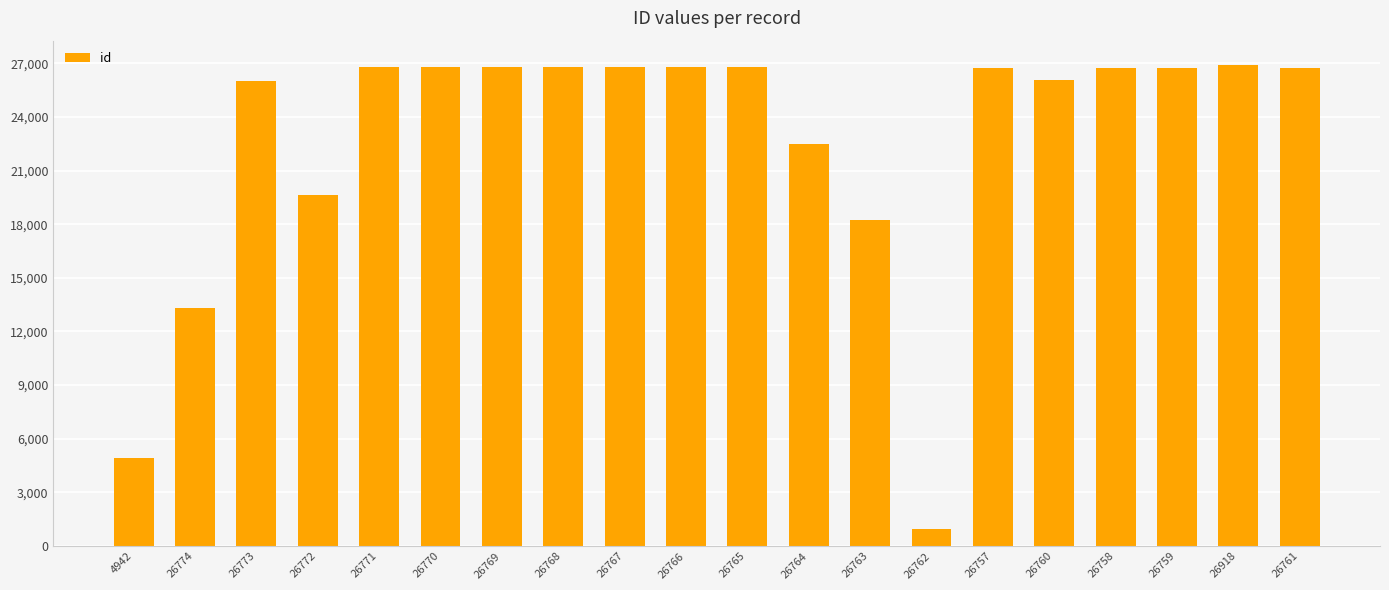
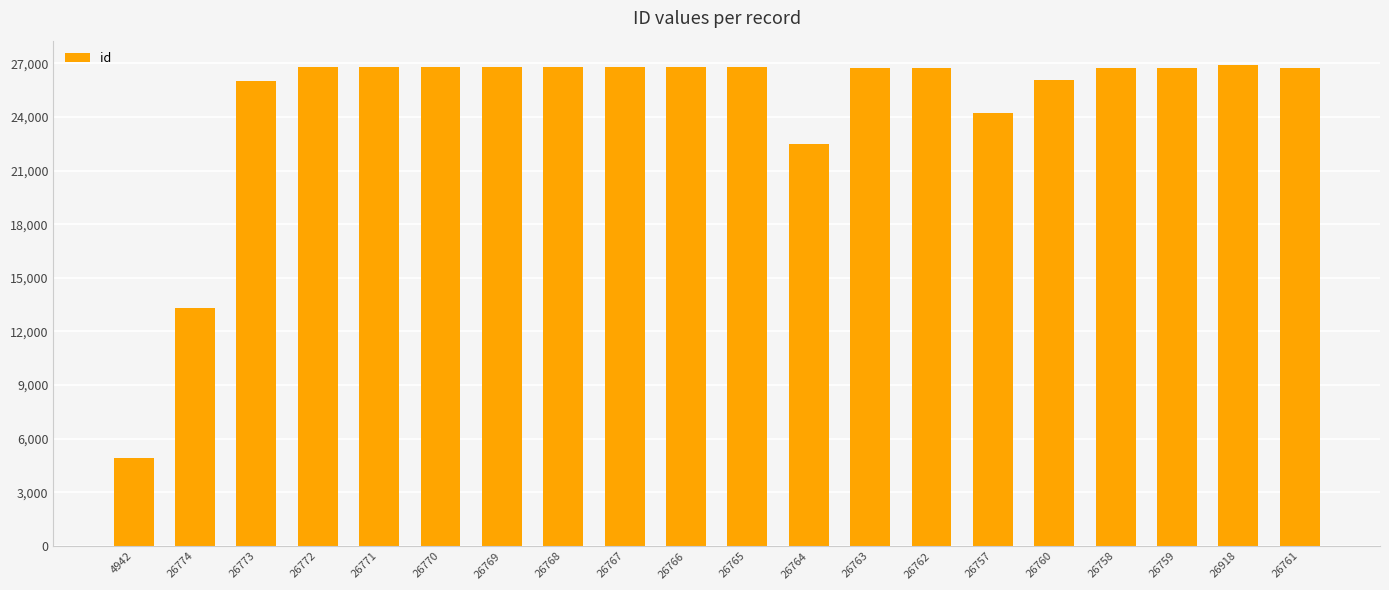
  {
    "4942": "4,900",
    "26774": "13,300",
    "26773": "26,000",
-   "26772": "19,600",
+   "26772": "26,800",
    "26771": "26,800",
    "26770": "26,800",
    "26769": "26,800",
    "26768": "26,800",
    "26767": "26,800",
    "26766": "26,800",
    "26765": "26,800",
    "26764": "22,500",
-   "26763": "18,200",
-   "26762": "900",
-   "26757": "26,800",
+   "26763": "26,800",
+   "26762": "26,800",
+   "26757": "24,200",
    "26760": "26,000",
    "26758": "26,800",
    "26759": "26,800",
    "26918": "26,900",
    "26761": "26,800"
  }
